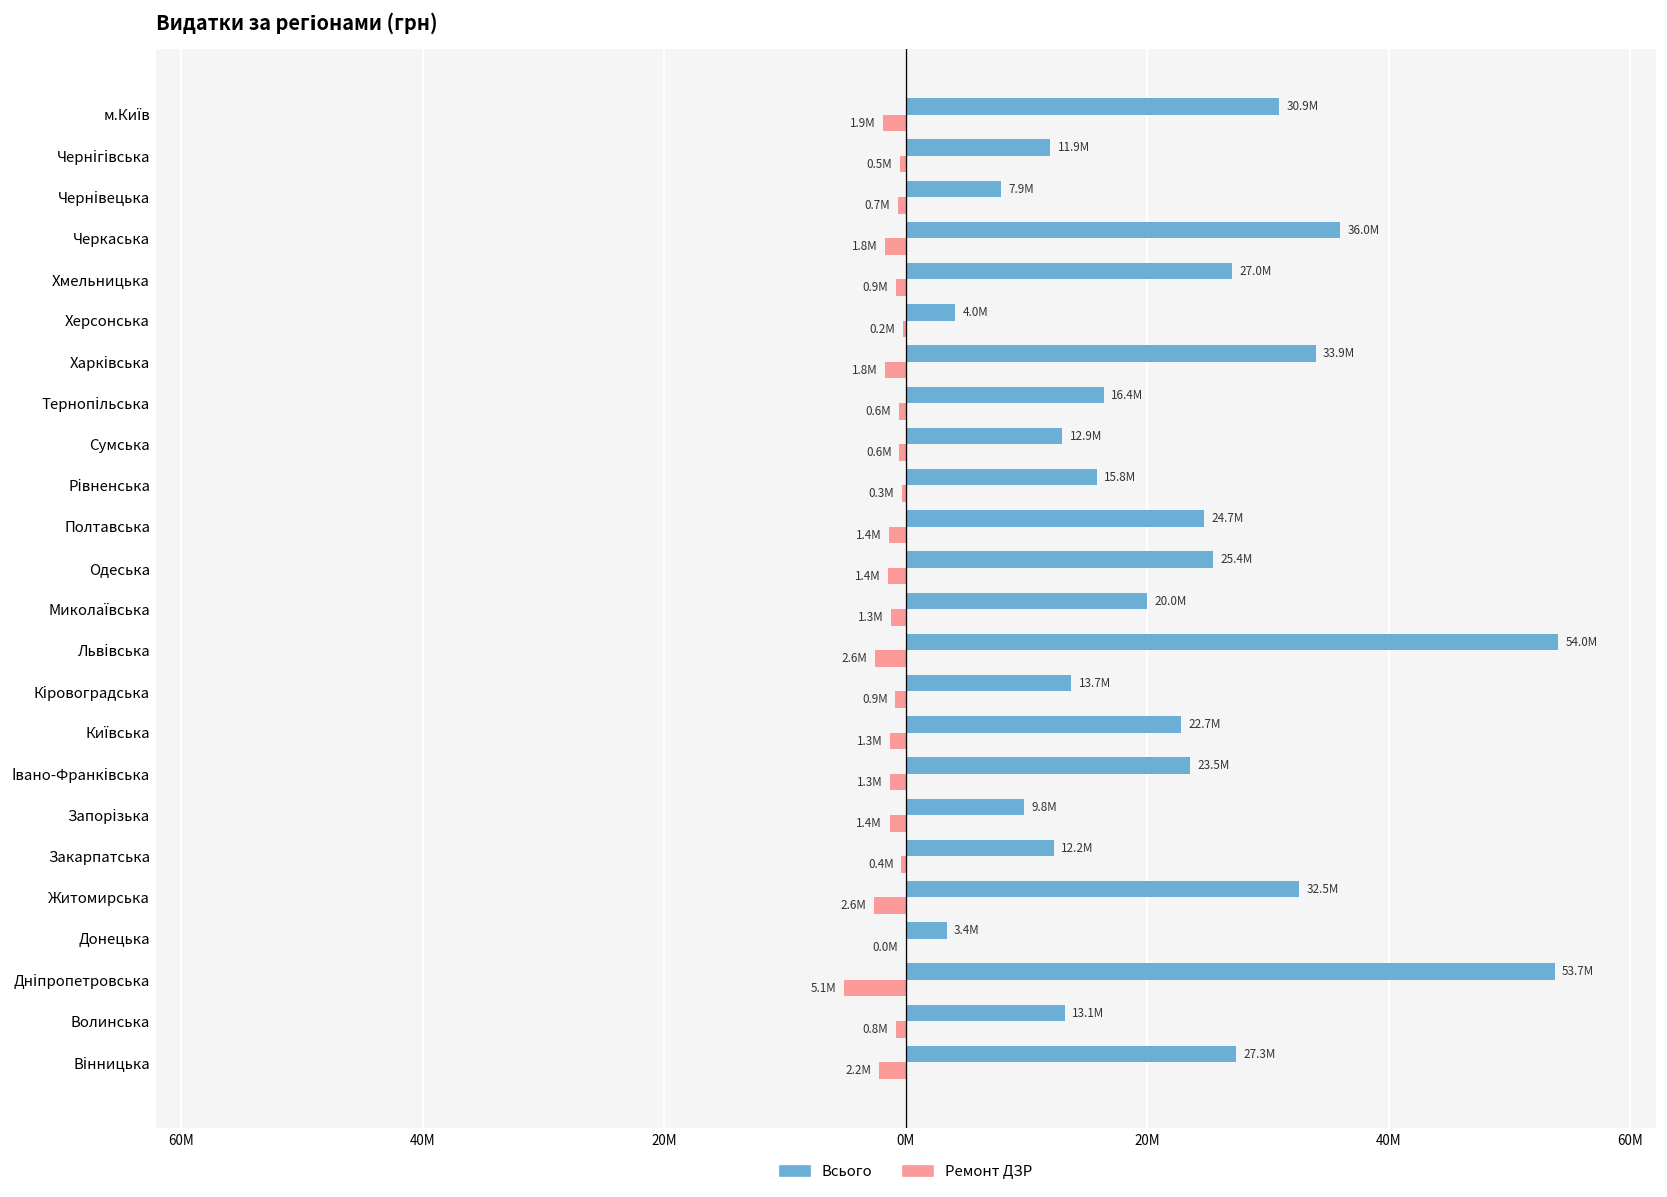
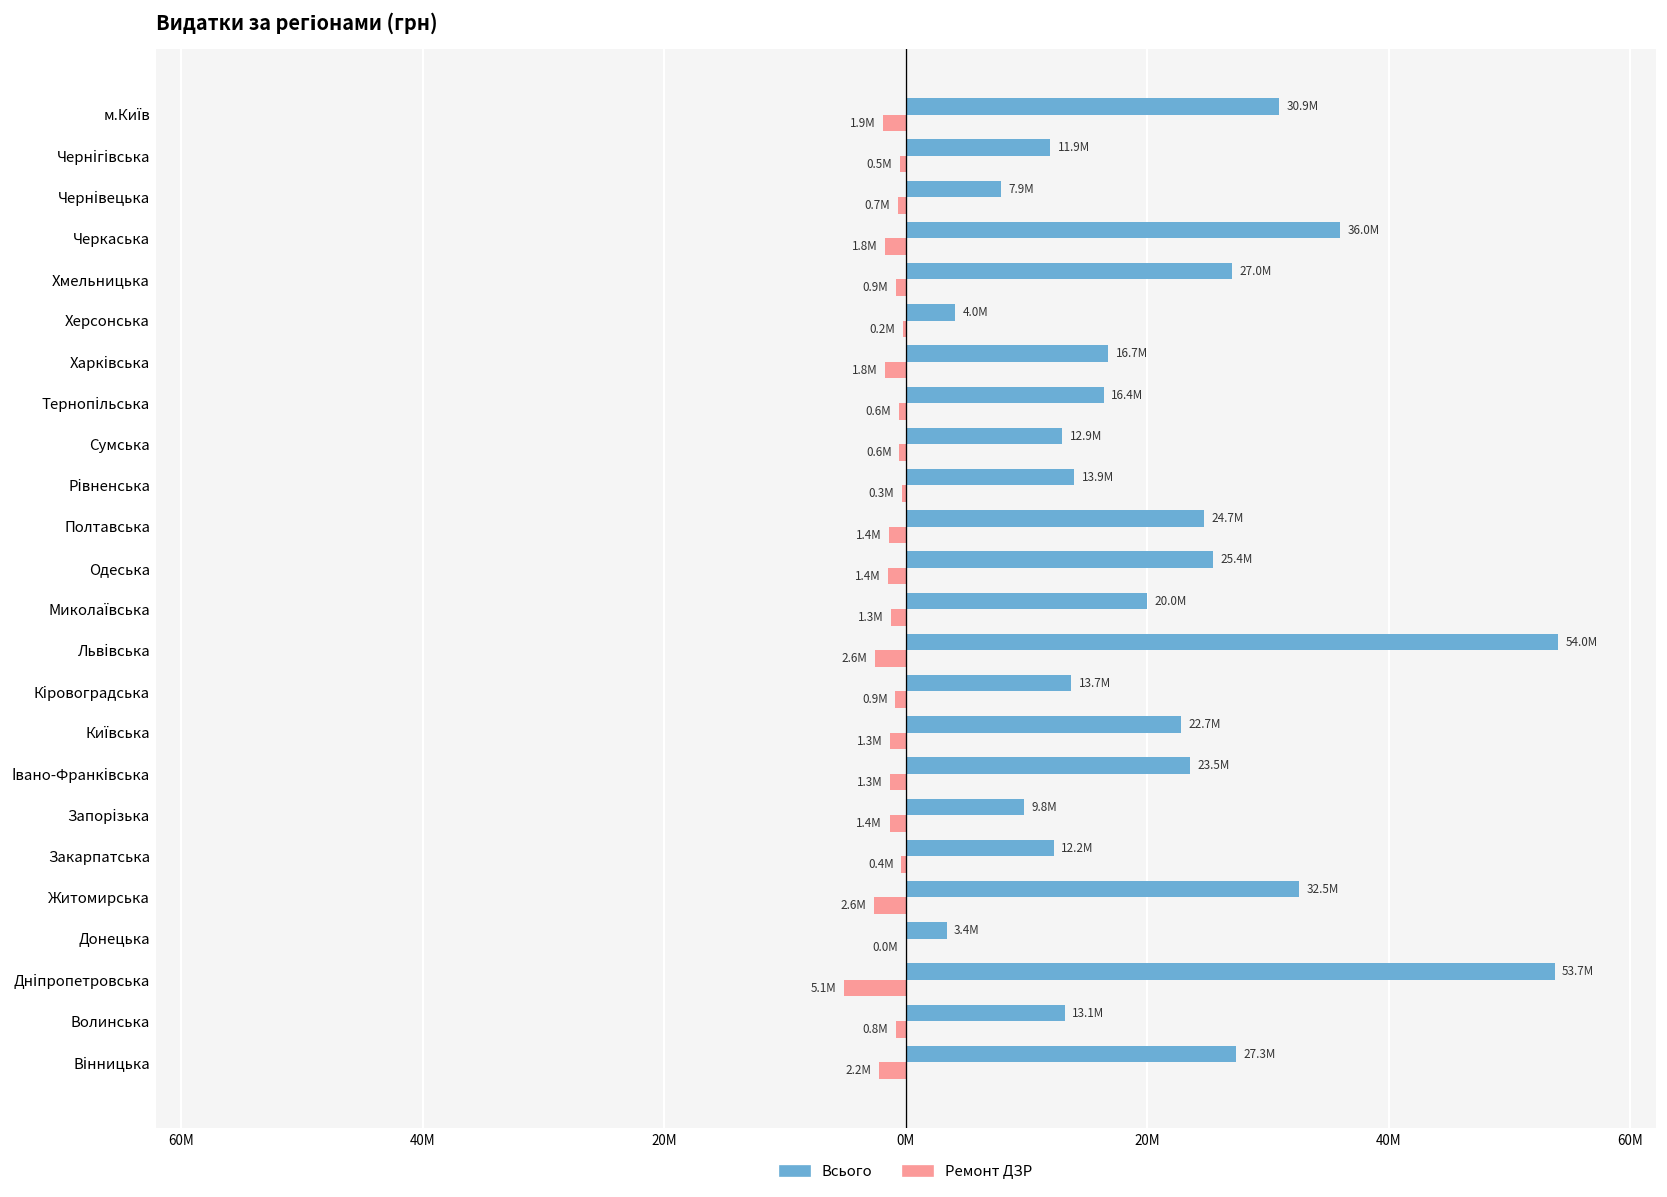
  {
    "Всього": {
      "м.Київ": "30.9M",
      "Чернігівська": "11.9M",
      "Чернівецька": "7.9M",
      "Черкаська": "36.0M",
      "Хмельницька": "27.0M",
      "Херсонська": "4.0M",
-     "Харківська": "33.9M",
+     "Харківська": "16.7M",
      "Тернопільська": "16.4M",
      "Сумська": "12.9M",
-     "Рівненська": "15.8M",
+     "Рівненська": "13.9M",
      "Полтавська": "24.7M",
      "Одеська": "25.4M",
      "Миколаївська": "20.0M",
      "Львівська": "54.0M",
      "Кіровоградська": "13.7M",
      "Київська": "22.7M",
      "Івано-Франківська": "23.5M",
      "Запорізька": "9.8M",
      "Закарпатська": "12.2M",
      "Житомирська": "32.5M",
      "Донецька": "3.4M",
      "Дніпропетровська": "53.7M",
      "Волинська": "13.1M",
      "Вінницька": "27.3M"
    },
    "Ремонт ДЗР": {
      "Донецька": "0.0M"
    }
  }
